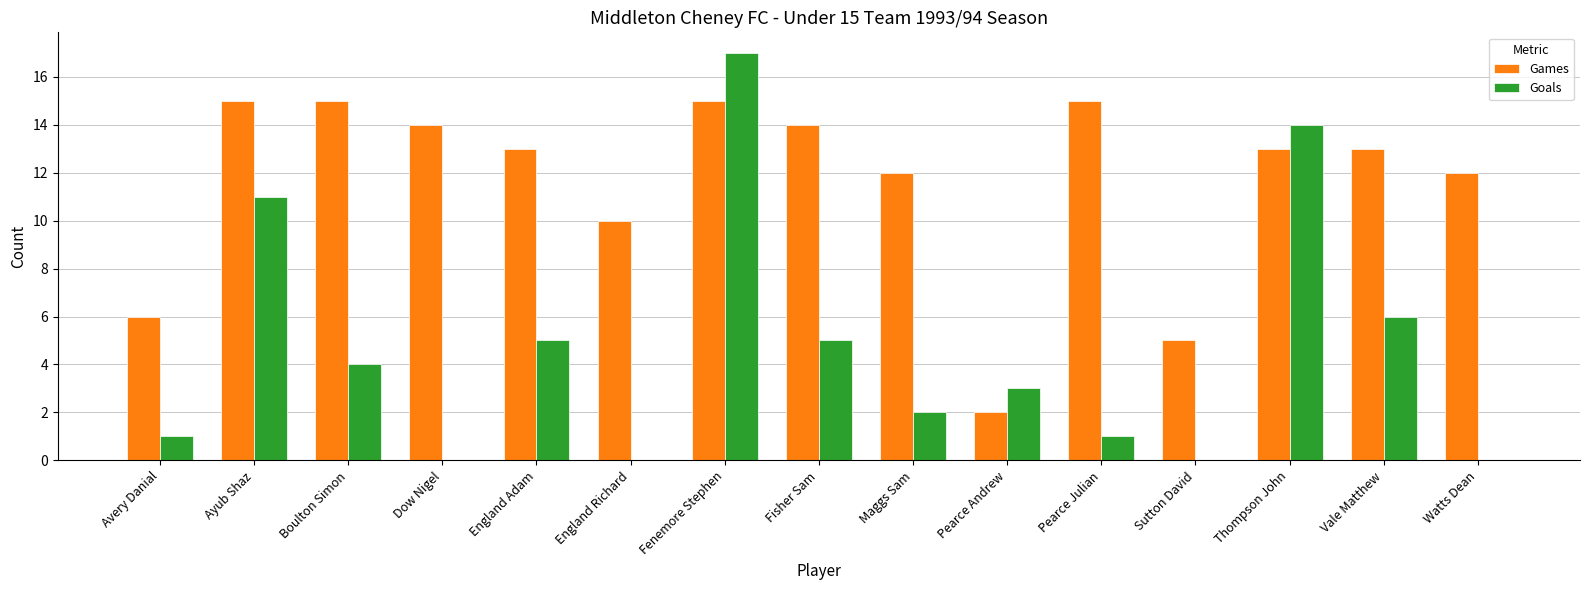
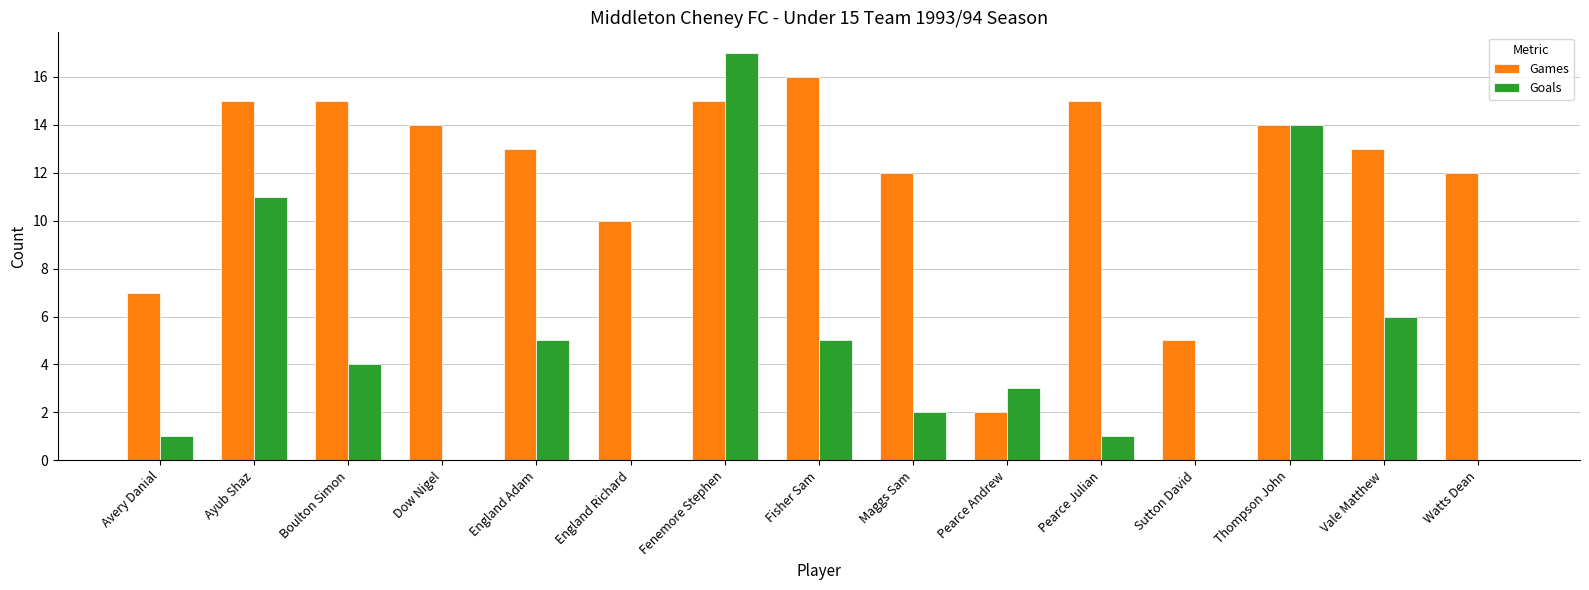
  {
    "Games": {
-     "Avery Danial": 6,
+     "Avery Danial": 7,
      "Ayub Shaz": 15,
      "Boulton Simon": 15,
      "Dow Nigel": 14,
      "England Adam": 13,
      "England Richard": 10,
      "Fenemore Stephen": 15,
-     "Fisher Sam": 14,
+     "Fisher Sam": 16,
      "Maggs Sam": 12,
      "Pearce Andrew": 2,
      "Pearce Julian": 15,
      "Sutton David": 5,
-     "Thompson John": 13,
+     "Thompson John": 14,
      "Vale Matthew": 13,
      "Watts Dean": 12
    },
    "Goals": {
      "Avery Danial": 1,
      "Ayub Shaz": 11,
      "Boulton Simon": 4,
      "Dow Nigel": 0,
      "England Adam": 5,
      "England Richard": 0,
      "Fenemore Stephen": 17,
      "Fisher Sam": 5,
      "Maggs Sam": 2,
      "Pearce Andrew": 3,
      "Pearce Julian": 1,
      "Sutton David": 0,
      "Thompson John": 14,
      "Vale Matthew": 6,
      "Watts Dean": 0
    }
  }
